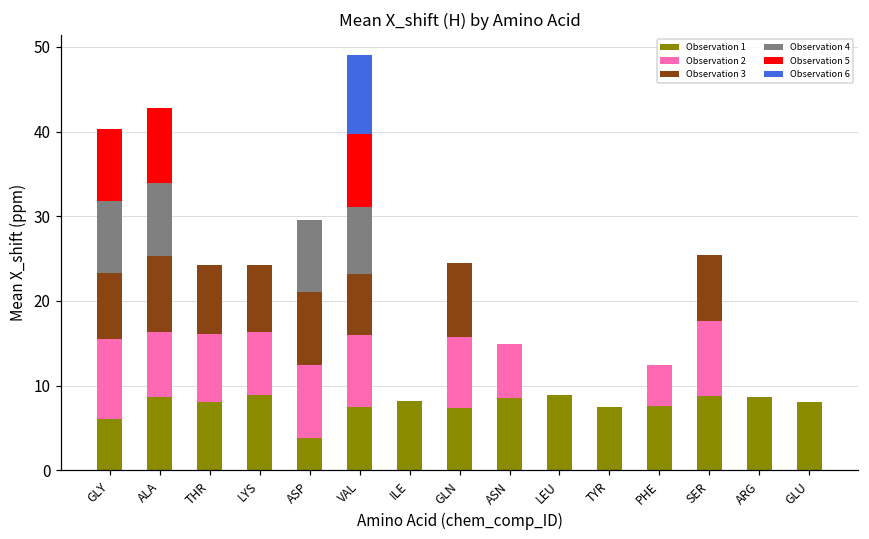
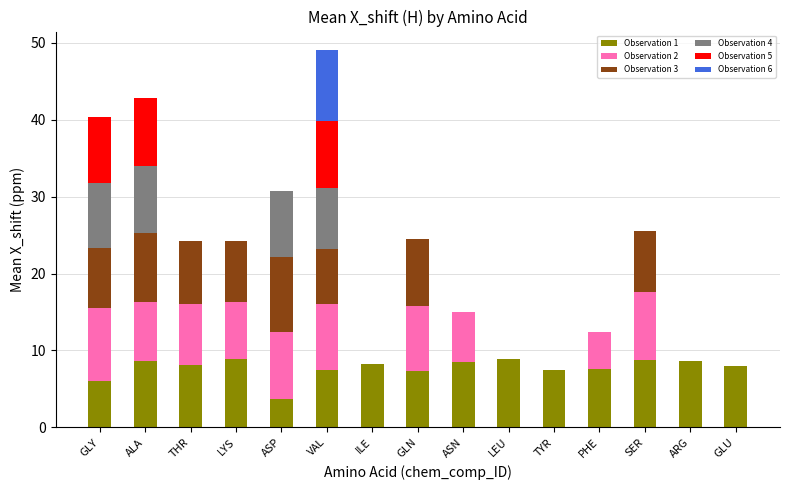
  {
    "Observation 1": {
      "GLY": 6,
      "ALA": 9,
      "THR": 8,
      "LYS": 9,
      "ASP": 4,
      "VAL": 7,
      "ILE": 8,
      "GLN": 7,
      "ASN": 9,
      "LEU": 9,
      "TYR": 7,
      "PHE": 8,
      "SER": 9,
      "ARG": 9,
      "GLU": 8
    },
    "Observation 2": {
      "GLY": 9,
      "ALA": 8,
      "THR": 8,
      "LYS": 7,
      "ASP": 9,
      "VAL": 9,
      "ILE": 0,
      "GLN": 8,
      "ASN": 6,
      "LEU": 0,
      "TYR": 0,
      "PHE": 5,
      "SER": 9,
      "ARG": 0,
      "GLU": 0
    },
    "Observation 3": {
      "GLY": 8,
      "ALA": 9,
      "THR": 8,
      "LYS": 8,
-     "ASP": 9,
+     "ASP": 10,
      "VAL": 7,
      "ILE": 0,
      "GLN": 9,
      "ASN": 0,
      "LEU": 0,
      "TYR": 0,
      "PHE": 0,
      "SER": 8,
      "ARG": 0,
      "GLU": 0
    },
    "Observation 4": {
      "GLY": 9,
      "ALA": 9,
      "THR": 0,
      "LYS": 0,
      "ASP": 9,
      "VAL": 8,
      "ILE": 0,
      "GLN": 0,
      "ASN": 0,
      "LEU": 0,
      "TYR": 0,
      "PHE": 0,
      "SER": 0,
      "ARG": 0,
      "GLU": 0
    },
    "Observation 5": {
      "GLY": 9,
      "ALA": 9,
      "THR": 0,
      "LYS": 0,
      "ASP": 0,
      "VAL": 9,
      "ILE": 0,
      "GLN": 0,
      "ASN": 0,
      "LEU": 0,
      "TYR": 0,
      "PHE": 0,
      "SER": 0,
      "ARG": 0,
      "GLU": 0
    },
    "Observation 6": {
      "GLY": 0,
      "ALA": 0,
      "THR": 0,
      "LYS": 0,
      "ASP": 0,
      "VAL": 9,
      "ILE": 0,
      "GLN": 0,
      "ASN": 0,
      "LEU": 0,
      "TYR": 0,
      "PHE": 0,
      "SER": 0,
      "ARG": 0,
      "GLU": 0
    }
  }
